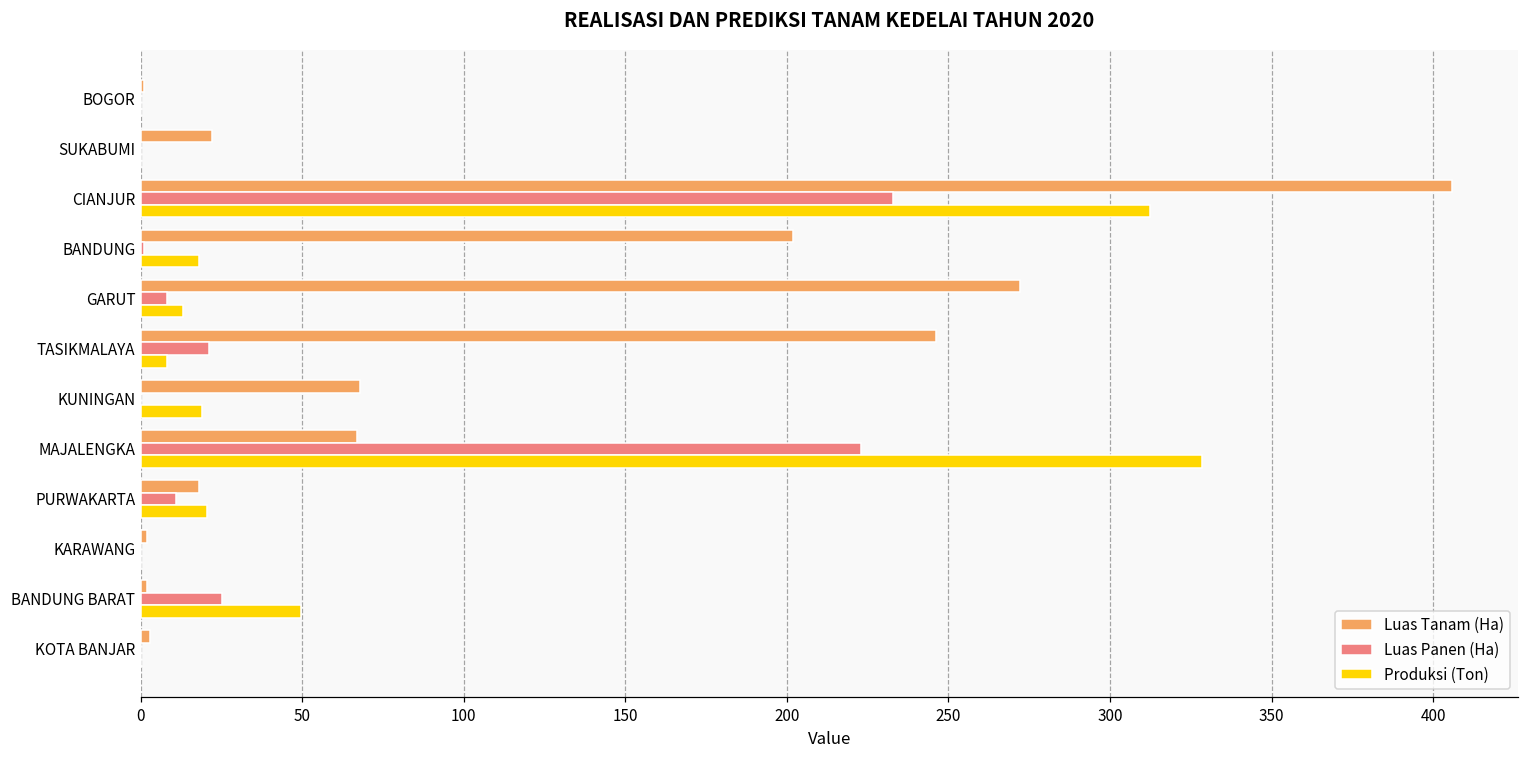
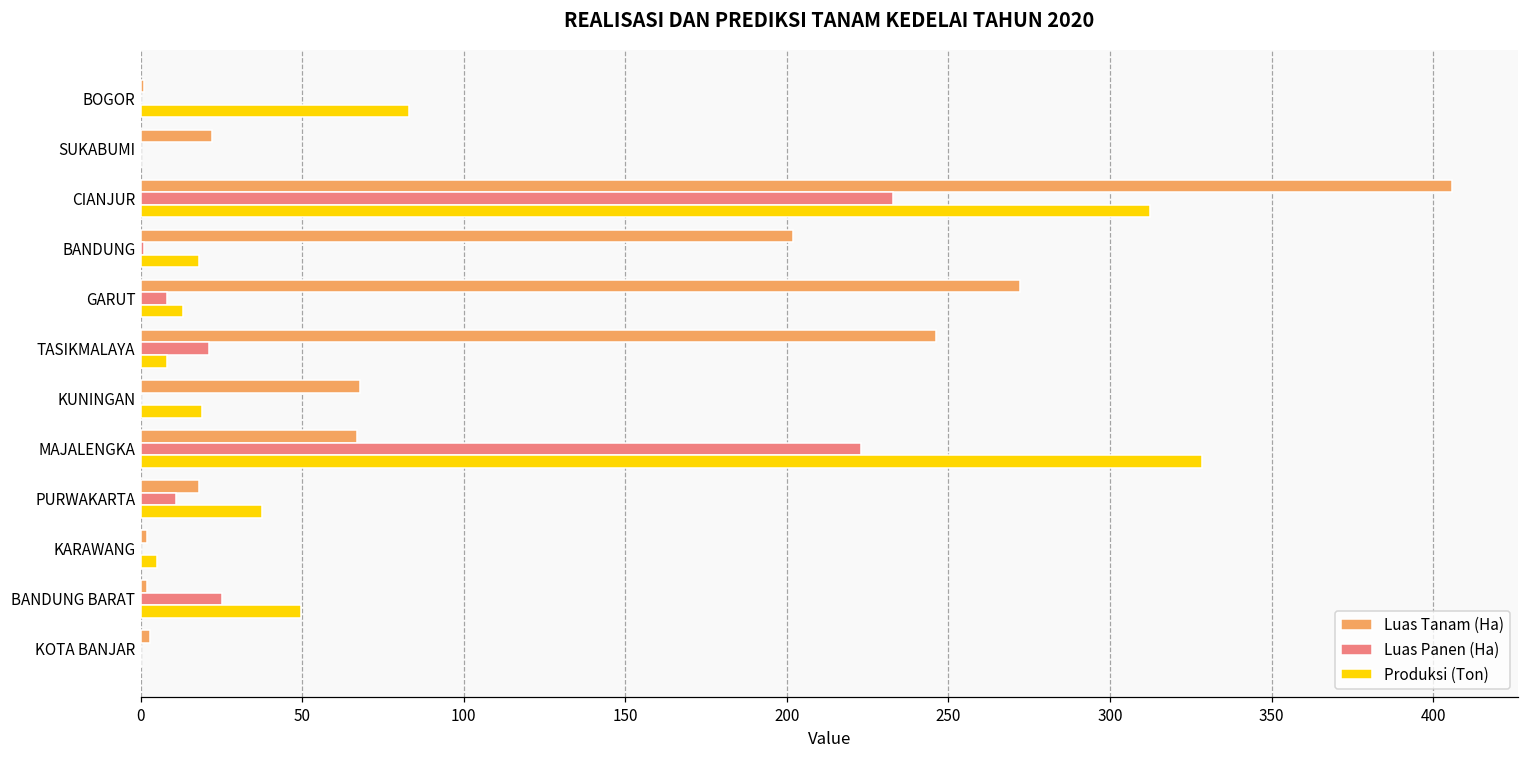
  {
    "Produksi (Ton)": {
-     "BOGOR": 0,
+     "BOGOR": 83,
      "SUKABUMI": 0,
      "CIANJUR": 312,
      "BANDUNG": 18,
      "GARUT": 13,
      "TASIKMALAYA": 8,
      "KUNINGAN": 19,
      "MAJALENGKA": 328,
-     "PURWAKARTA": 20,
-     "KARAWANG": 0,
+     "PURWAKARTA": 38,
+     "KARAWANG": 5,
      "BANDUNG BARAT": 50,
      "KOTA BANJAR": 0
    }
  }
